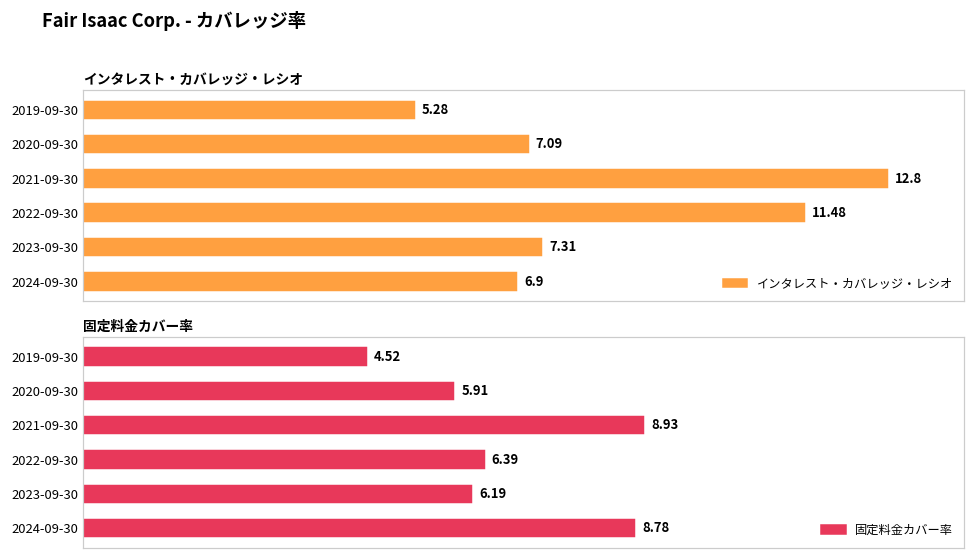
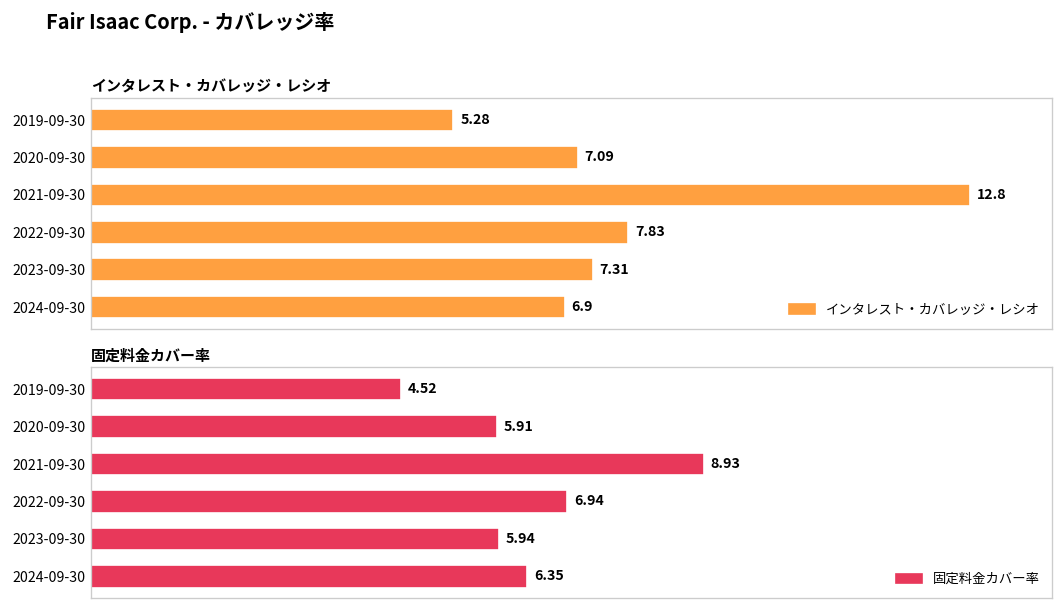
  {
    "インタレスト・カバレッジ・レシオ": {
      "2019-09-30": 5.28,
      "2020-09-30": 7.09,
      "2021-09-30": 12.8,
-     "2022-09-30": 11.48,
+     "2022-09-30": 7.83,
      "2023-09-30": 7.31,
      "2024-09-30": 6.9
    },
    "固定料金カバー率": {
      "2019-09-30": 4.52,
      "2020-09-30": 5.91,
      "2021-09-30": 8.93,
-     "2022-09-30": 6.39,
-     "2023-09-30": 6.19,
-     "2024-09-30": 8.78
+     "2022-09-30": 6.94,
+     "2023-09-30": 5.94,
+     "2024-09-30": 6.35
    }
  }
